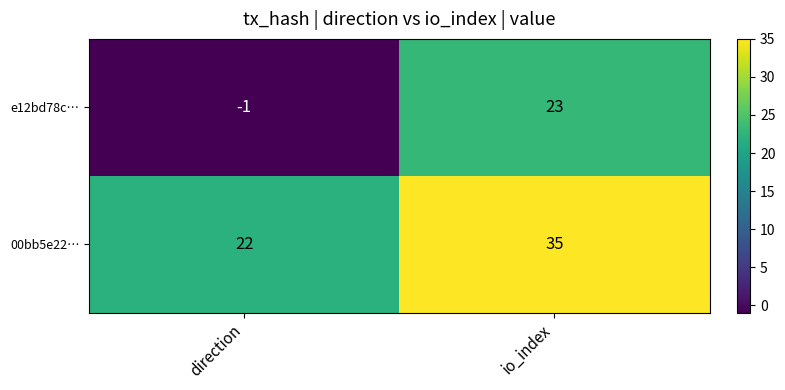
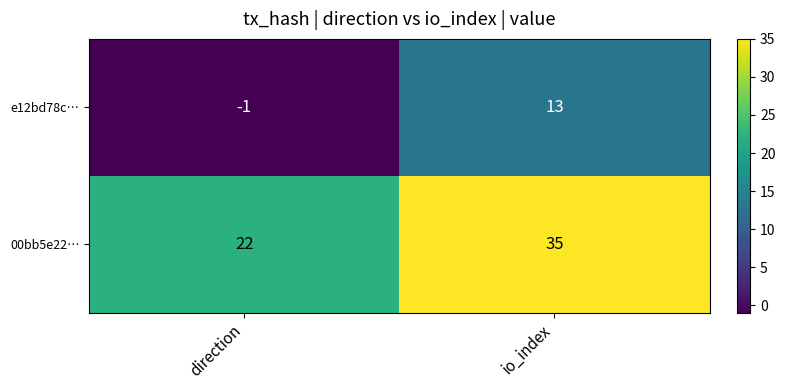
  {
    "e12bd78c…": {
      "direction": -1,
-     "io_index": 23
+     "io_index": 13
    },
    "00bb5e22…": {
      "direction": 22,
      "io_index": 35
    }
  }
